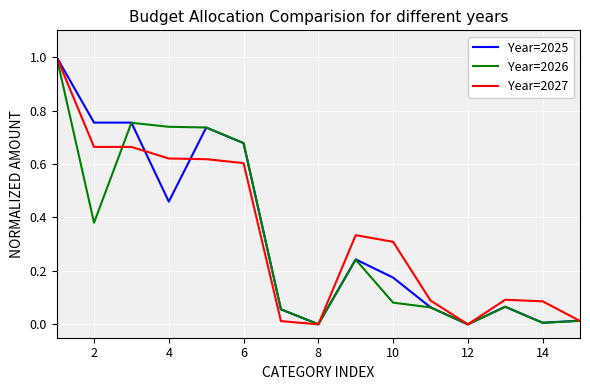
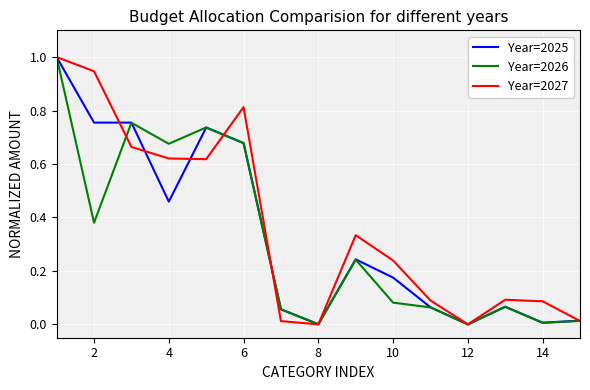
  {
    "Year=2025": {
      "2": 0.75,
      "4": 0.46,
      "10": 0.17
    },
    "Year=2026": {
      "2": 0.38,
-     "4": 0.74,
+     "4": 0.68,
      "10": 0.08
    },
    "Year=2027": {
-     "2": 0.66,
+     "2": 0.95,
      "4": 0.62,
-     "6": 0.60,
-     "10": 0.31,
+     "6": 0.81,
+     "10": 0.24,
      "14": 0.09
    }
  }
